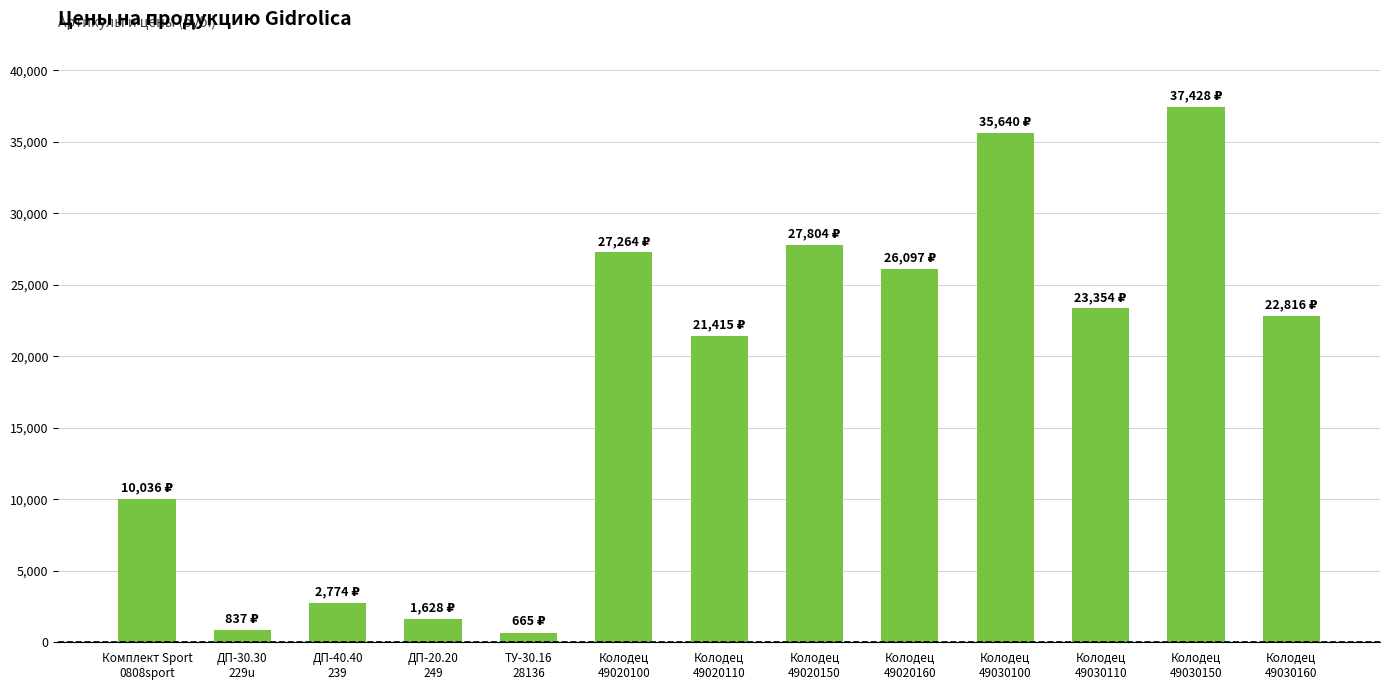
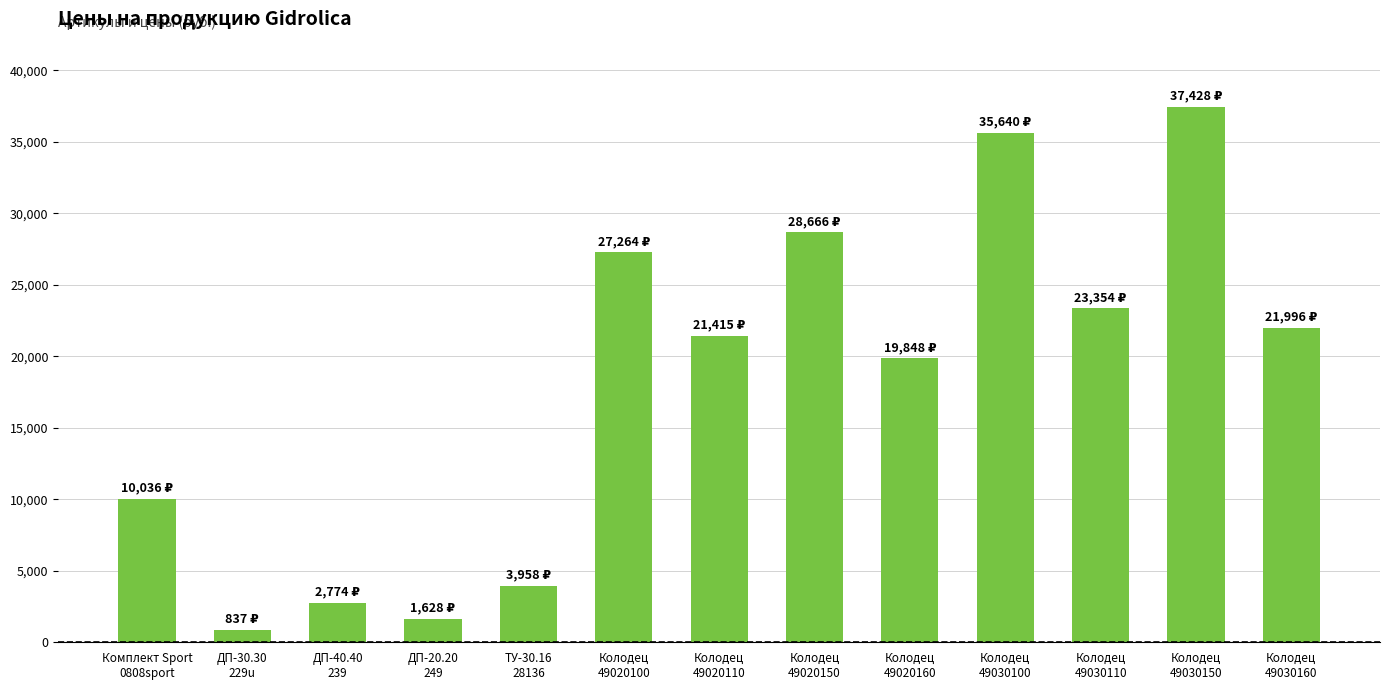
  {
    "Комплект Sport 0808sport": "10,036",
    "ДП-30.30 229u": "837",
    "ДП-40.40 239": "2,774",
    "ДП-20.20 249": "1,628",
-   "ТУ-30.16 28136": "665",
+   "ТУ-30.16 28136": "3,958",
    "Колодец 49020100": "27,264",
    "Колодец 49020110": "21,415",
-   "Колодец 49020150": "27,804",
-   "Колодец 49020160": "26,097",
+   "Колодец 49020150": "28,666",
+   "Колодец 49020160": "19,848",
    "Колодец 49030100": "35,640",
    "Колодец 49030110": "23,354",
    "Колодец 49030150": "37,428",
-   "Колодец 49030160": "22,816"
+   "Колодец 49030160": "21,996"
  }
